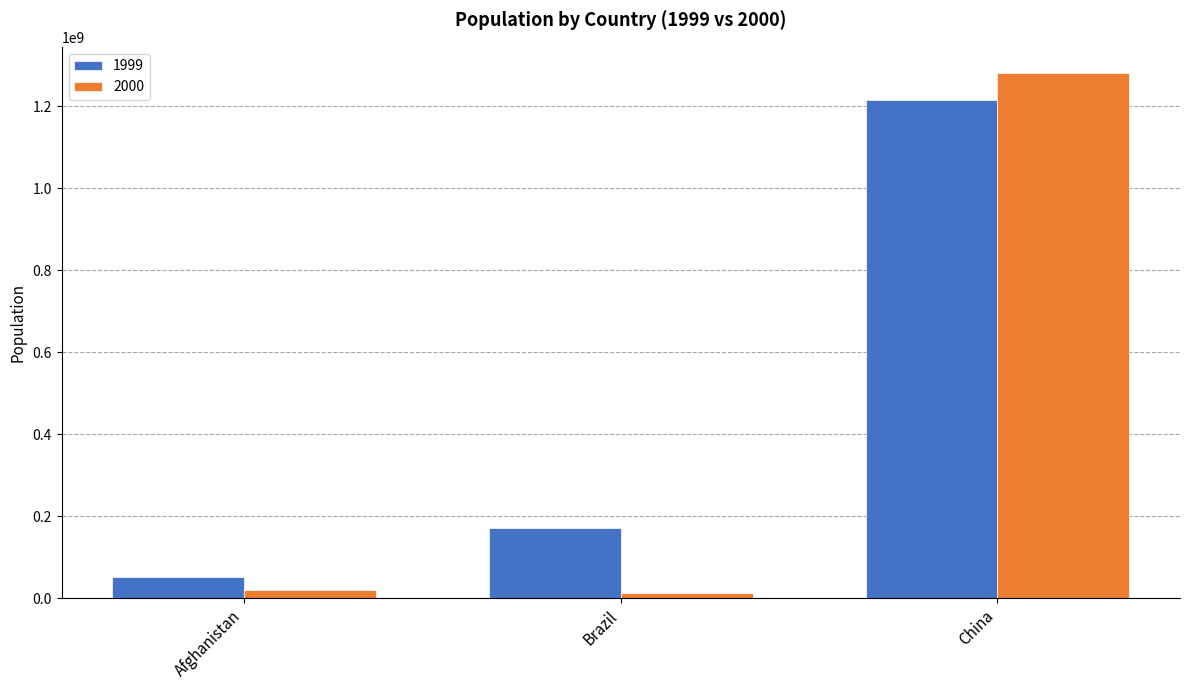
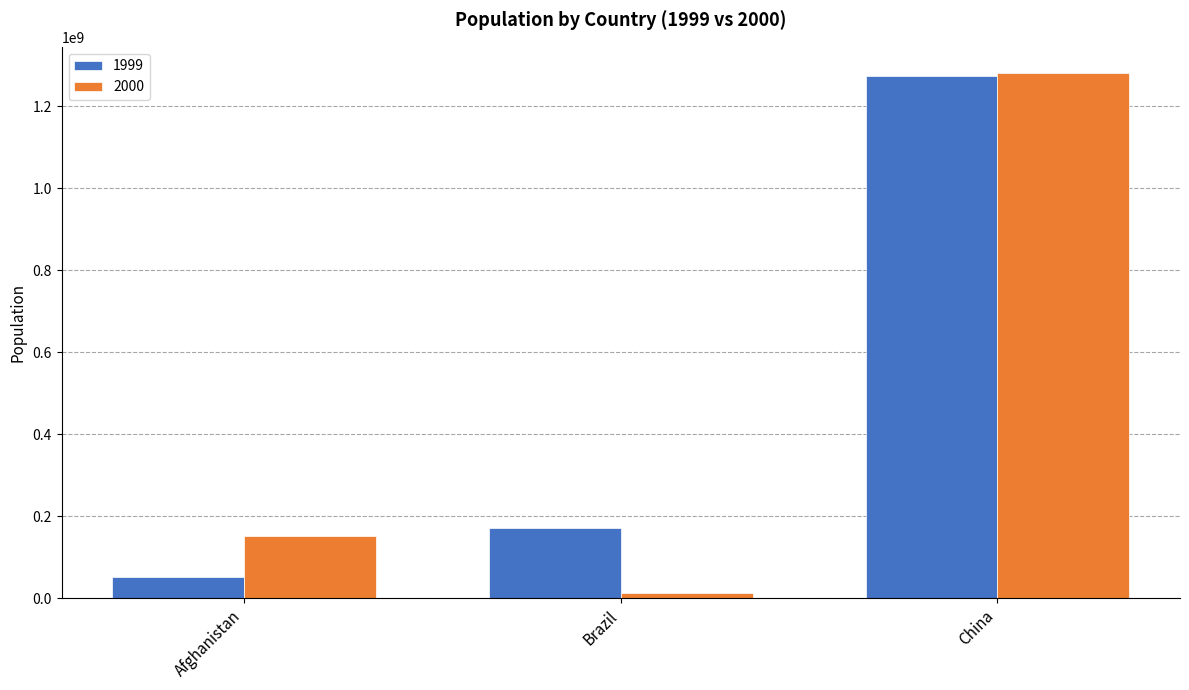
  {
    "1999": {
      "Afghanistan": 50000000,
      "Brazil": 170000000,
-     "China": 1210000000
+     "China": 1270000000
    },
    "2000": {
-     "Afghanistan": 20000000,
+     "Afghanistan": 150000000,
      "Brazil": 10000000,
      "China": 1280000000
    }
  }
